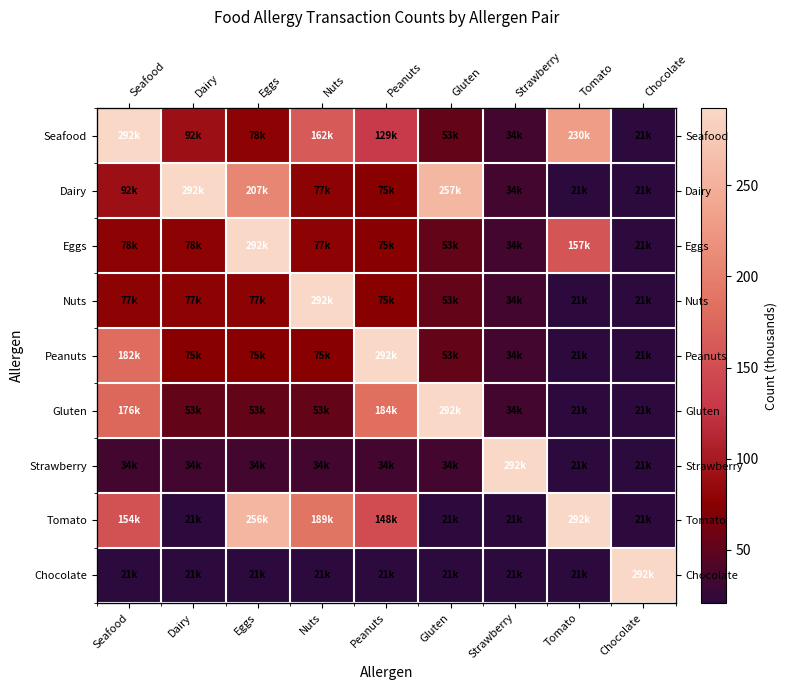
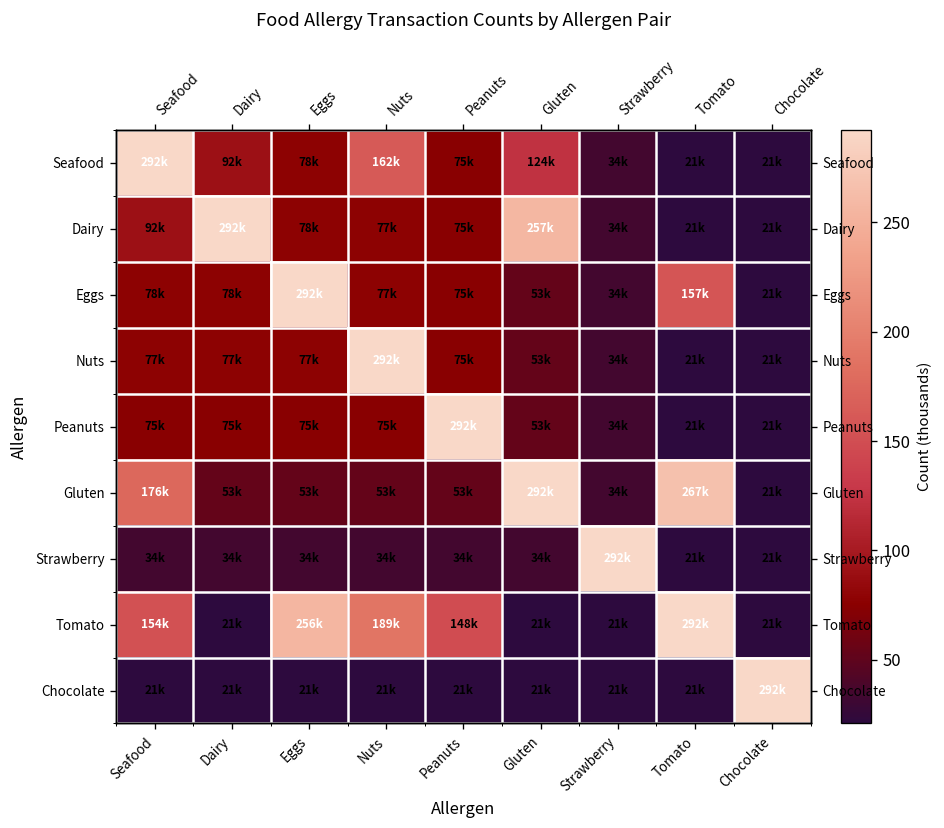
  {
    "Seafood": {
      "Seafood": "292k",
      "Dairy": "92k",
      "Eggs": "78k",
      "Nuts": "162k",
-     "Peanuts": "129k",
-     "Gluten": "53k",
+     "Peanuts": "75k",
+     "Gluten": "124k",
      "Strawberry": "34k",
-     "Tomato": "230k",
+     "Tomato": "21k",
      "Chocolate": "21k"
    },
    "Dairy": {
      "Seafood": "92k",
      "Dairy": "292k",
-     "Eggs": "207k",
+     "Eggs": "78k",
      "Nuts": "77k",
      "Peanuts": "75k",
      "Gluten": "257k",
      "Strawberry": "34k",
      "Tomato": "21k",
      "Chocolate": "21k"
    },
    "Eggs": {
      "Seafood": "78k",
      "Dairy": "78k",
      "Eggs": "292k",
      "Nuts": "77k",
      "Peanuts": "75k",
      "Gluten": "53k",
      "Strawberry": "34k",
      "Tomato": "157k",
      "Chocolate": "21k"
    },
    "Nuts": {
      "Seafood": "77k",
      "Dairy": "77k",
      "Eggs": "77k",
      "Nuts": "292k",
      "Peanuts": "75k",
      "Gluten": "53k",
      "Strawberry": "34k",
      "Tomato": "21k",
      "Chocolate": "21k"
    },
    "Peanuts": {
-     "Seafood": "182k",
+     "Seafood": "75k",
      "Dairy": "75k",
      "Eggs": "75k",
      "Nuts": "75k",
      "Peanuts": "292k",
      "Gluten": "53k",
      "Strawberry": "34k",
      "Tomato": "21k",
      "Chocolate": "21k"
    },
    "Gluten": {
      "Seafood": "176k",
      "Dairy": "53k",
      "Eggs": "53k",
      "Nuts": "53k",
-     "Peanuts": "184k",
+     "Peanuts": "53k",
      "Gluten": "292k",
      "Strawberry": "34k",
-     "Tomato": "21k",
+     "Tomato": "267k",
      "Chocolate": "21k"
    },
    "Strawberry": {
      "Seafood": "34k",
      "Dairy": "34k",
      "Eggs": "34k",
      "Nuts": "34k",
      "Peanuts": "34k",
      "Gluten": "34k",
      "Strawberry": "292k",
      "Tomato": "21k",
      "Chocolate": "21k"
    },
    "Tomato": {
      "Seafood": "154k",
      "Dairy": "21k",
      "Eggs": "256k",
      "Nuts": "189k",
      "Peanuts": "148k",
      "Gluten": "21k",
      "Strawberry": "21k",
      "Tomato": "292k",
      "Chocolate": "21k"
    },
    "Chocolate": {
      "Seafood": "21k",
      "Dairy": "21k",
      "Eggs": "21k",
      "Nuts": "21k",
      "Peanuts": "21k",
      "Gluten": "21k",
      "Strawberry": "21k",
      "Tomato": "21k",
      "Chocolate": "292k"
    }
  }
